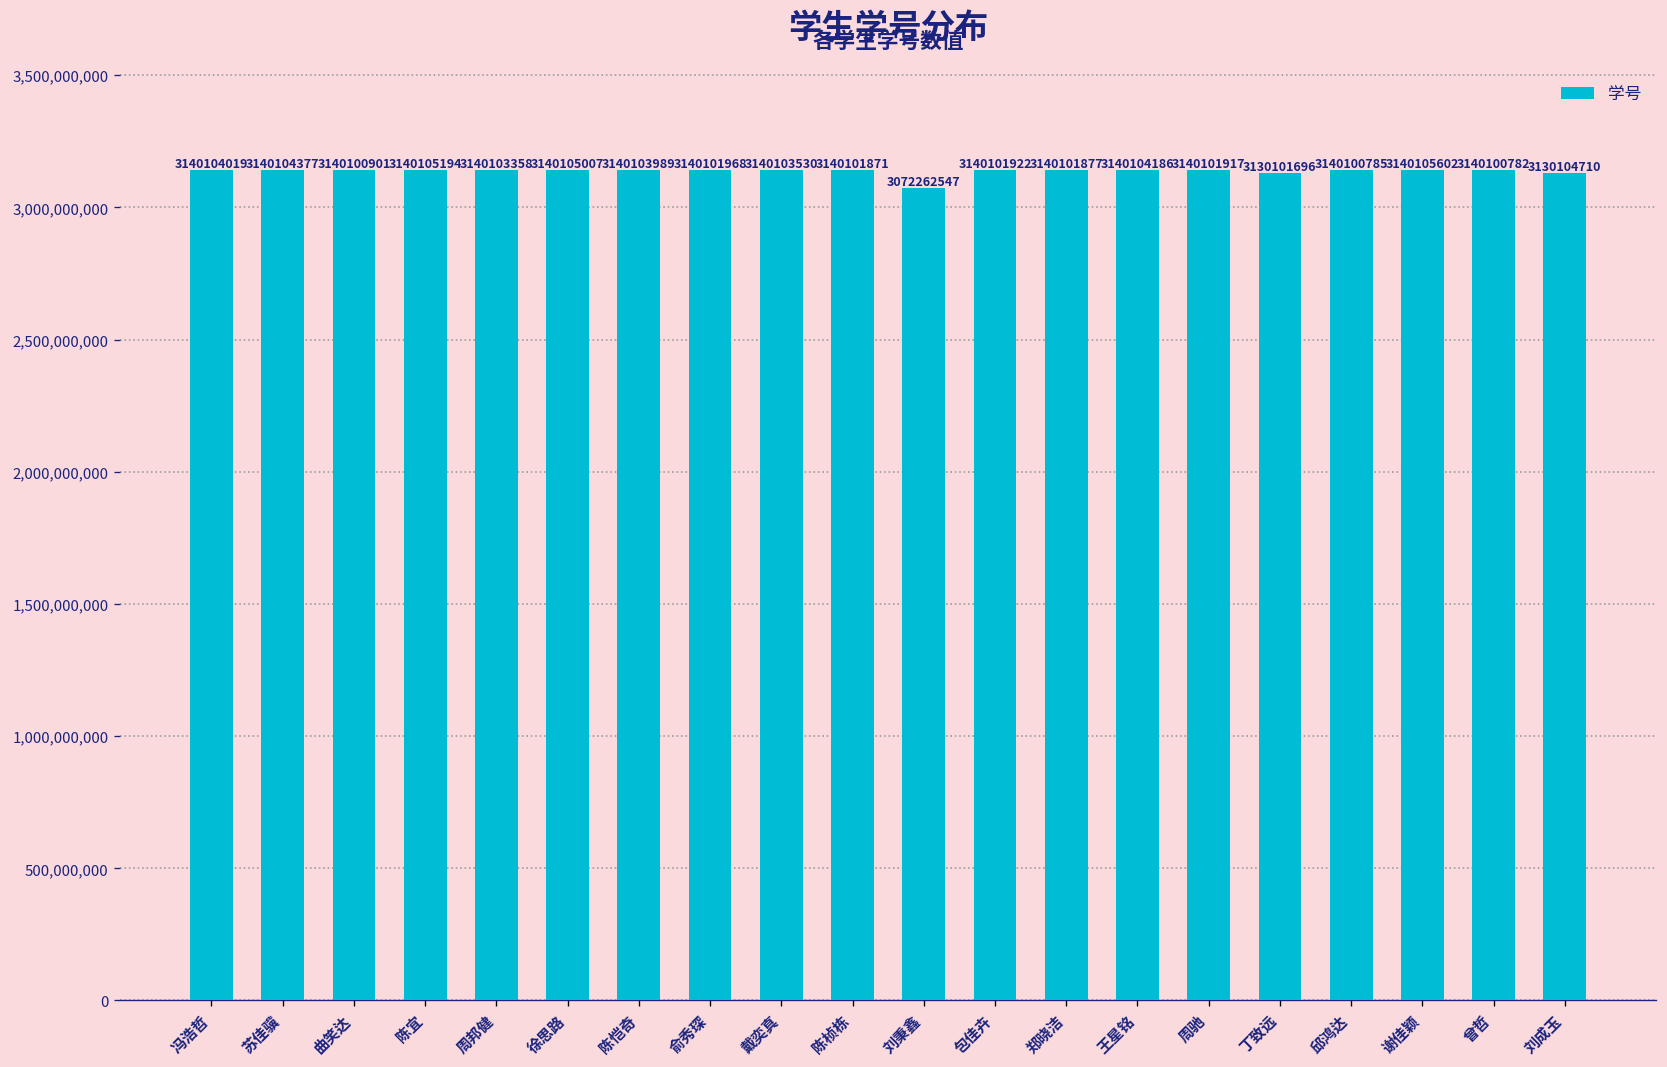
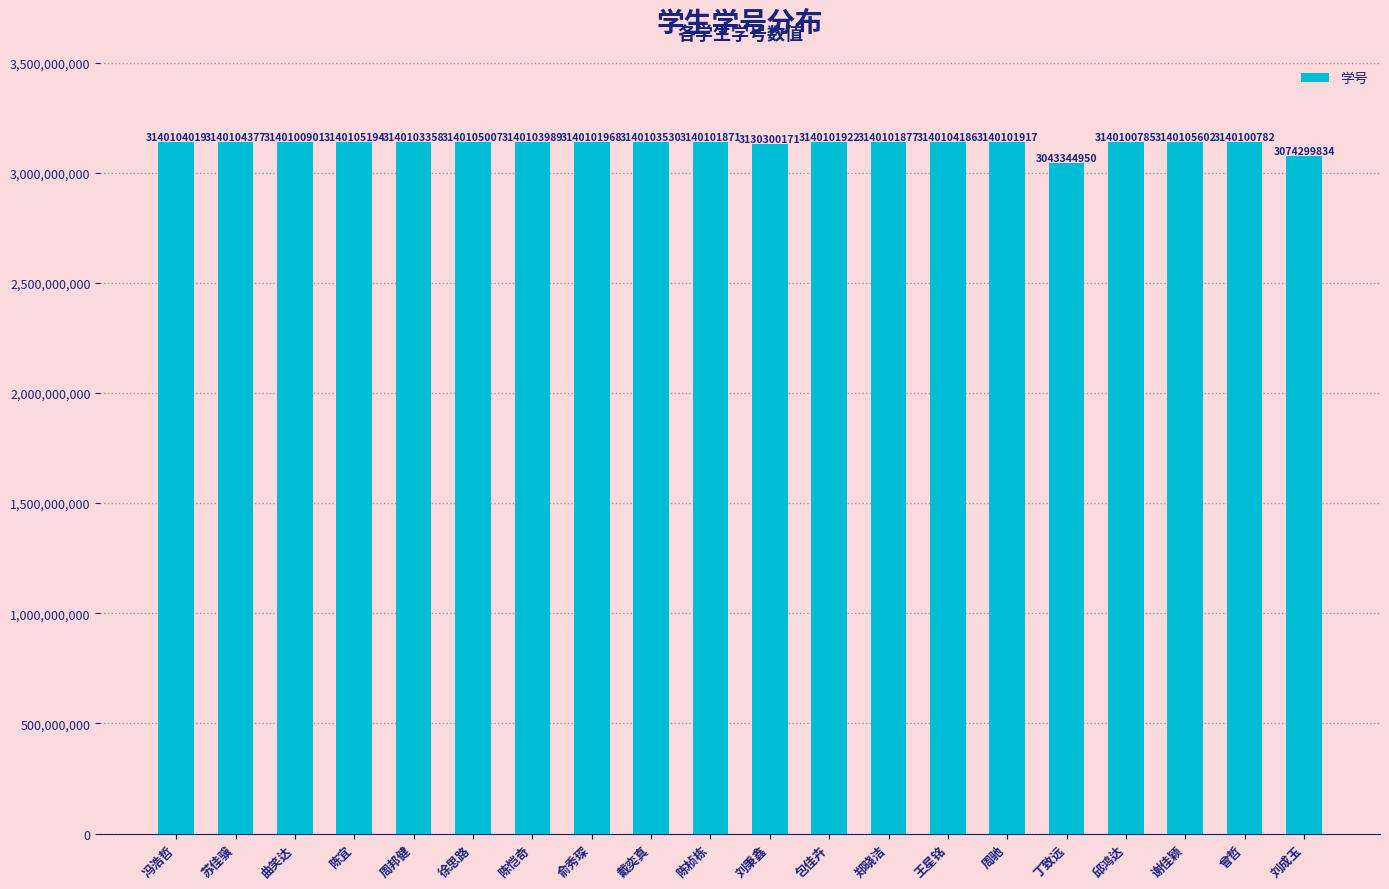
  {
    "冯浩哲": 3140104019,
    "苏佳骥": 3140104377,
    "曲笑达": 3140100901,
    "陈宜": 3140105194,
    "周邦健": 3140103358,
    "徐思路": 3140105007,
    "陈恺奇": 3140103989,
    "俞秀琛": 3140101968,
    "戴奕真": 3140103530,
    "陈桢栋": 3140101871,
-   "刘秉鑫": 3072262547,
+   "刘秉鑫": 3130300171,
    "包佳卉": 3140101922,
    "郑晓洁": 3140101877,
    "王星铭": 3140104186,
    "周驰": 3140101917,
-   "丁致远": 3130101696,
+   "丁致远": 3043344950,
    "邱鸿达": 3140100785,
    "谢佳颖": 3140105602,
    "曾哲": 3140100782,
-   "刘成玉": 3130104710
+   "刘成玉": 3074299834
  }
